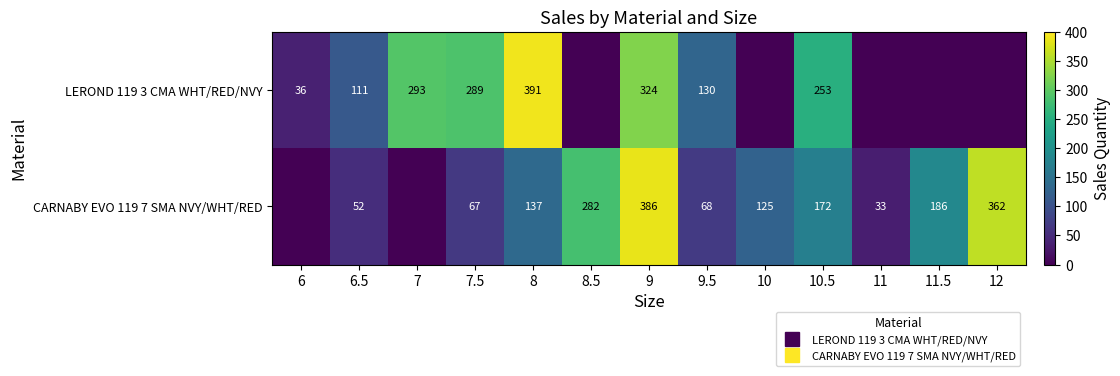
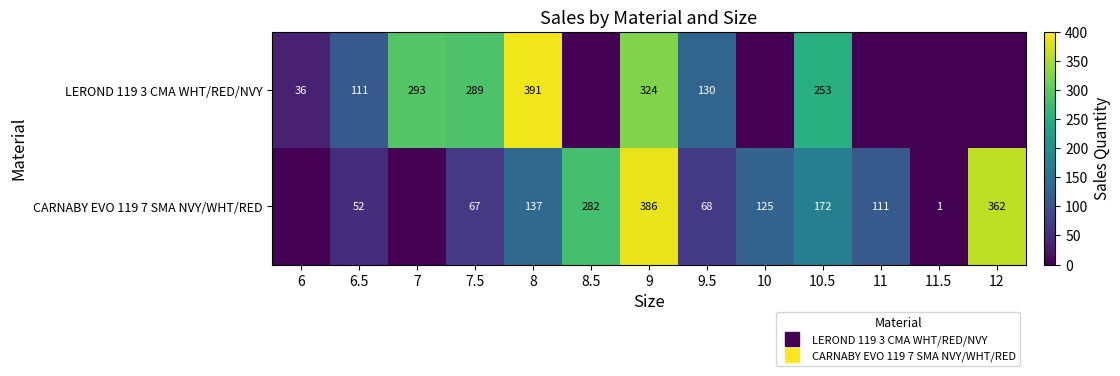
  {
    "LEROND 119 3 CMA WHT/RED/NVY": {
      "6": 36,
      "6.5": 111,
      "7": 293,
      "7.5": 289,
      "8": 391,
      "9": 324,
      "9.5": 130,
      "10.5": 253
    },
    "CARNABY EVO 119 7 SMA NVY/WHT/RED": {
      "6.5": 52,
      "7.5": 67,
      "8": 137,
      "8.5": 282,
      "9": 386,
      "9.5": 68,
      "10": 125,
      "10.5": 172,
-     "11": 33,
-     "11.5": 186,
+     "11": 111,
+     "11.5": 1,
      "12": 362
    }
  }
